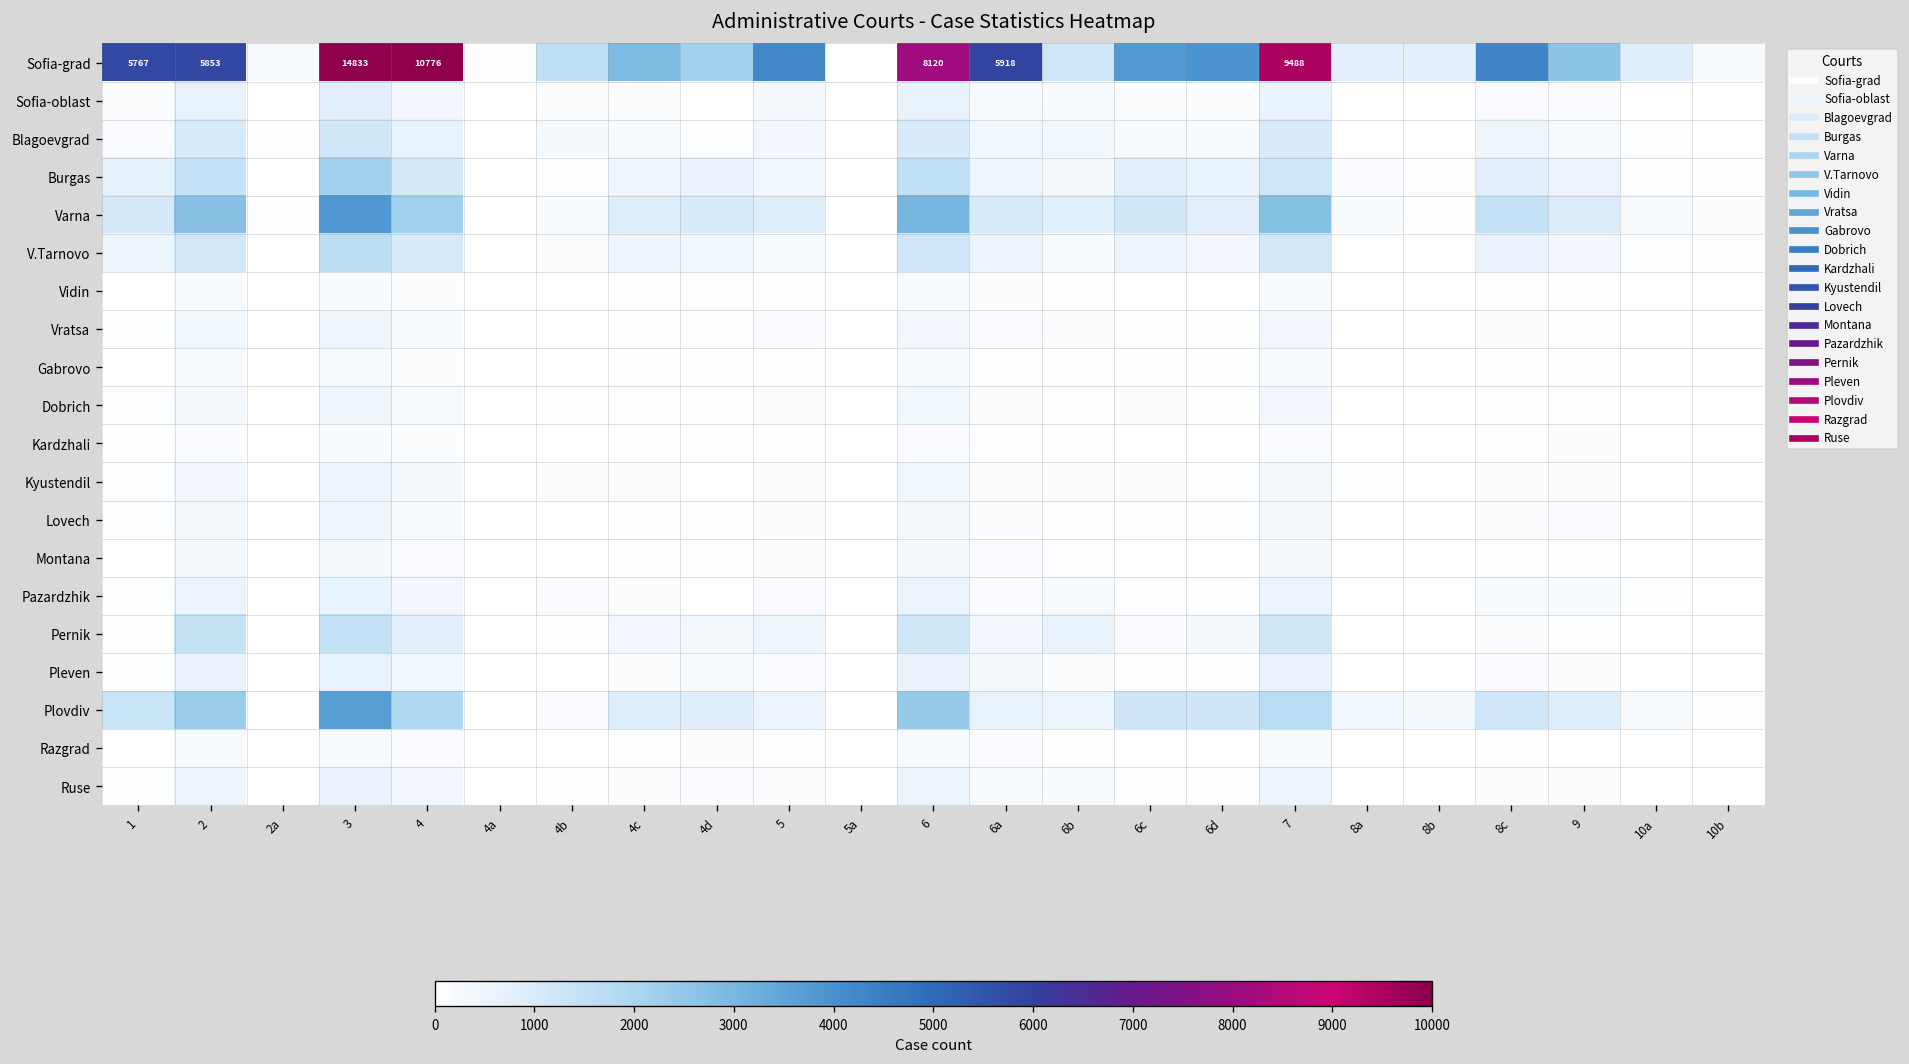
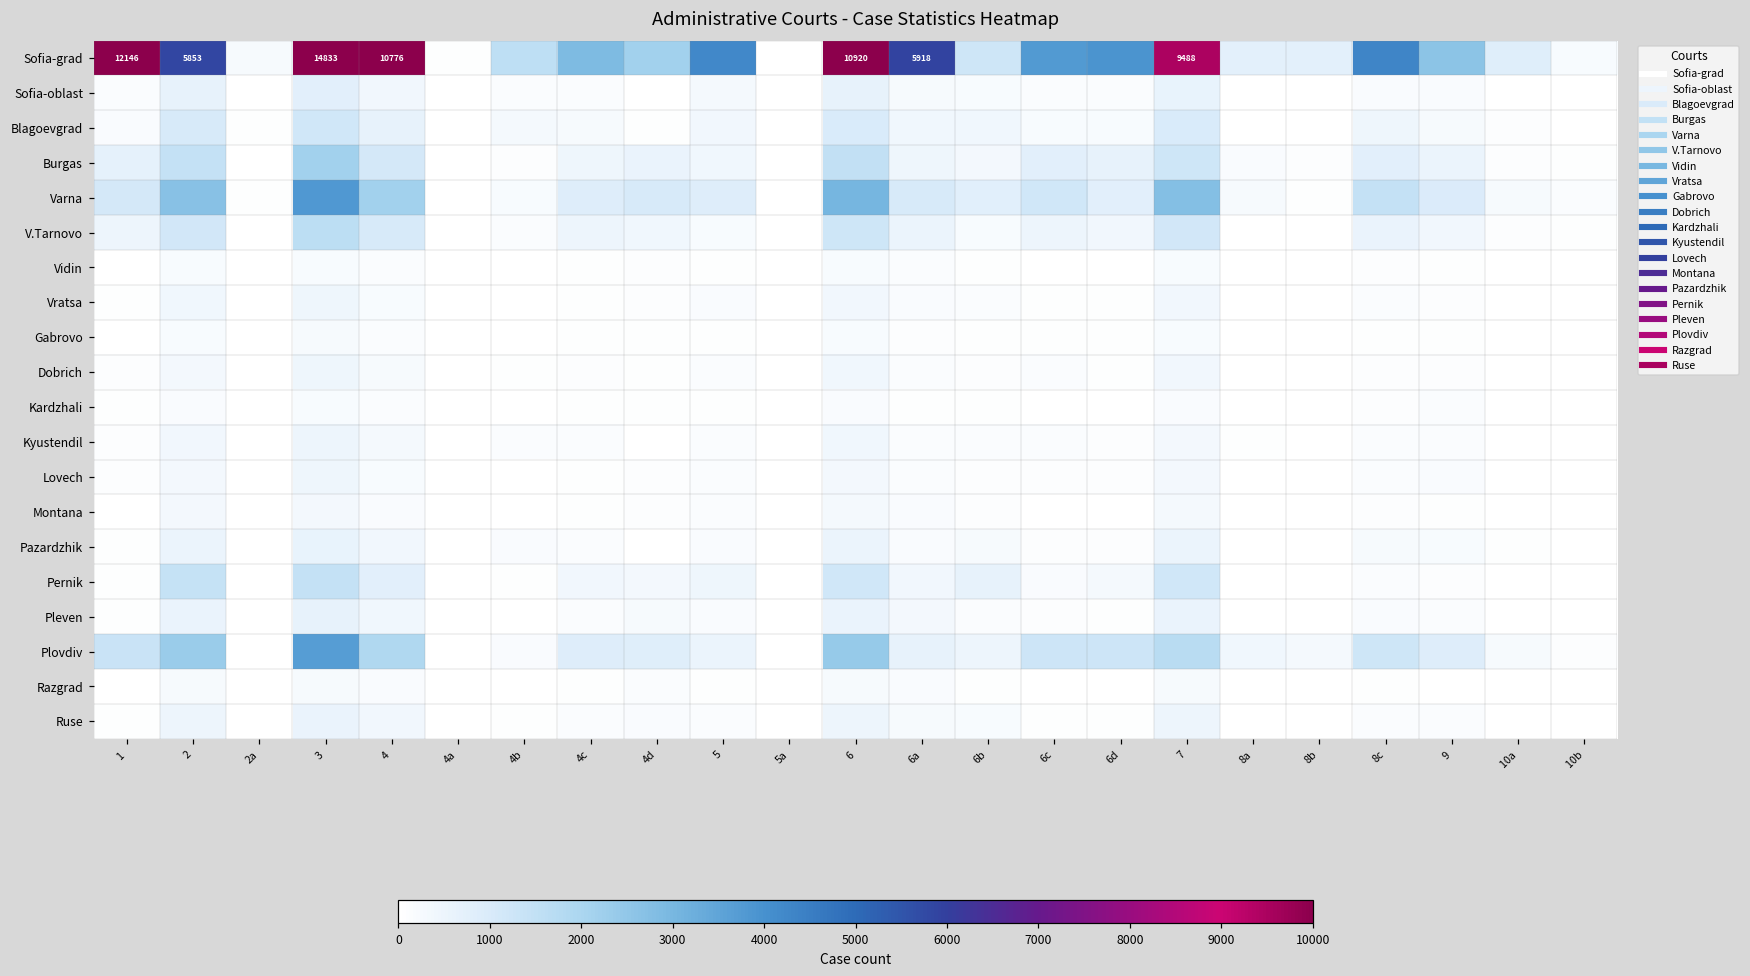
  {
    "Sofia-grad": {
-     "1": 5767,
+     "1": 12146,
      "2": 5853,
      "3": 14833,
      "4": 10776,
-     "6": 8120,
+     "6": 10920,
      "6a": 5918,
      "7": 9488
    }
  }
